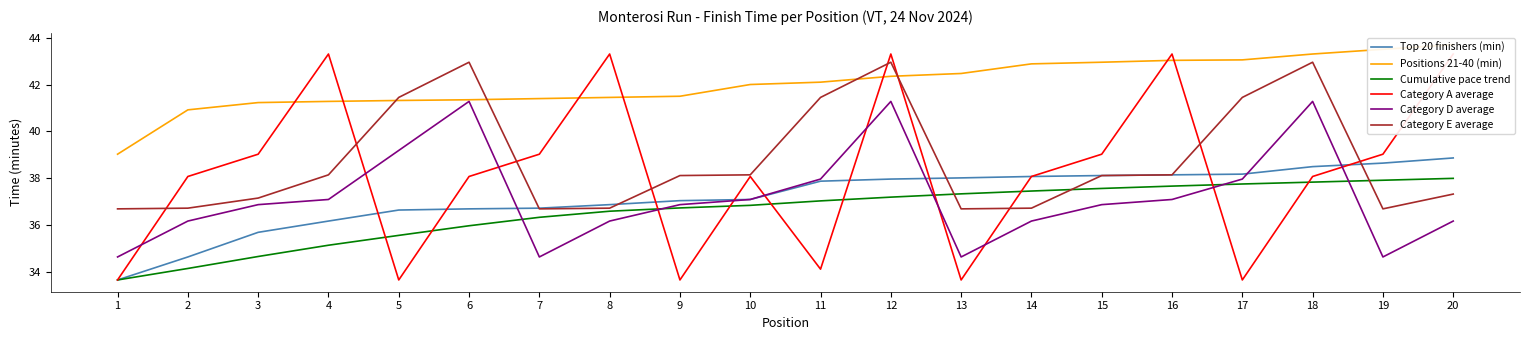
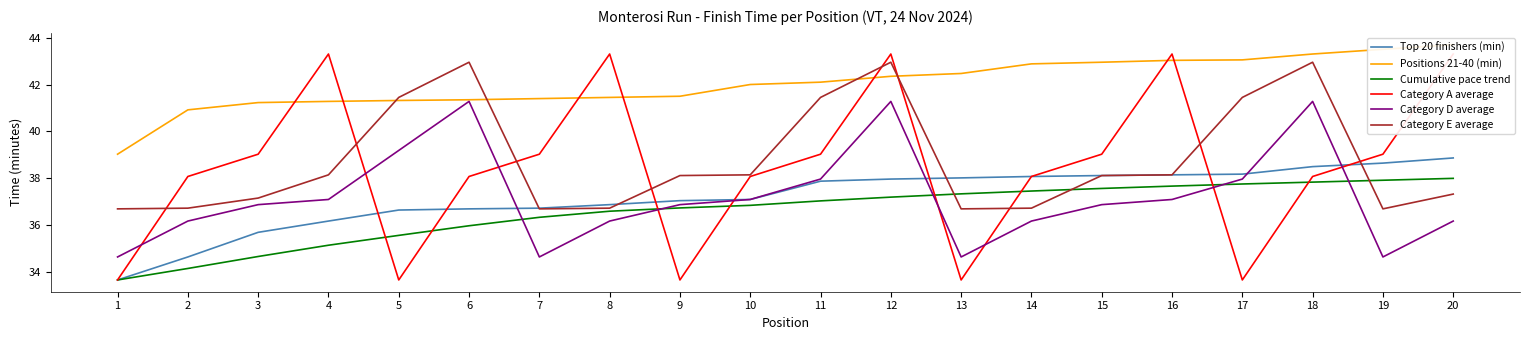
  {
    "Top 20 finishers (min)": {
      "2": 34.7,
      "3": 35.7,
      "4": 36.2,
      "5": 36.7,
      "6": 36.7,
      "8": 36.9,
      "9": 37.1,
      "12": 38.0,
      "13": 38.0,
      "17": 38.2,
      "18": 38.5,
      "19": 38.7,
      "20": 38.9
    },
    "Positions 21-40 (min)": {
      "1": 39.0,
      "2": 40.9,
      "3": 41.2,
      "4": 41.3,
      "5": 41.3,
      "7": 41.4,
      "8": 41.5,
      "9": 41.5,
      "10": 42.0,
      "11": 42.1,
      "12": 42.4,
      "13": 42.5,
      "14": 42.9,
      "15": 43.0,
      "16": 43.0,
      "17": 43.1,
      "18": 43.3
    },
    "Cumulative pace trend": {
      "2": 34.2,
      "3": 34.7,
      "4": 35.2,
      "5": 35.6,
      "6": 36.0,
      "7": 36.3,
      "8": 36.6,
      "9": 36.7,
      "10": 36.9,
      "11": 37.0,
      "12": 37.2,
      "13": 37.3,
      "14": 37.5,
      "15": 37.6,
      "16": 37.7,
      "17": 37.8,
      "18": 37.8,
      "19": 37.9,
      "20": 38.0
    },
    "Category A average": {
      "2": 38.1,
      "3": 39.0,
      "4": 43.3,
      "5": 33.7,
      "6": 38.1,
      "7": 39.0,
      "8": 43.3,
      "9": 33.7,
-     "11": 34.1,
+     "11": 39.0,
      "12": 43.3,
      "13": 33.7,
      "15": 39.0,
      "16": 43.3,
      "17": 33.7,
      "18": 38.1,
      "19": 39.0
    },
    "Category D average": {
      "1": 34.7,
      "2": 36.2,
      "3": 36.9,
      "4": 37.1,
      "5": 39.2,
      "7": 34.7,
      "8": 36.2,
      "9": 36.9,
      "12": 41.3,
      "13": 34.7,
      "14": 36.2,
      "15": 36.9,
      "16": 37.1,
      "17": 38.0,
      "18": 41.3,
      "19": 34.7,
      "20": 36.2
    },
    "Category E average": {
      "1": 36.7,
      "2": 36.7,
      "3": 37.2,
      "4": 38.2,
      "5": 41.5,
      "6": 43.0,
      "8": 36.7,
      "9": 38.1,
      "11": 41.5,
      "12": 43.0,
      "13": 36.7,
      "14": 36.7,
      "17": 41.5,
      "18": 43.0,
      "19": 36.7,
      "20": 37.3
    }
  }
